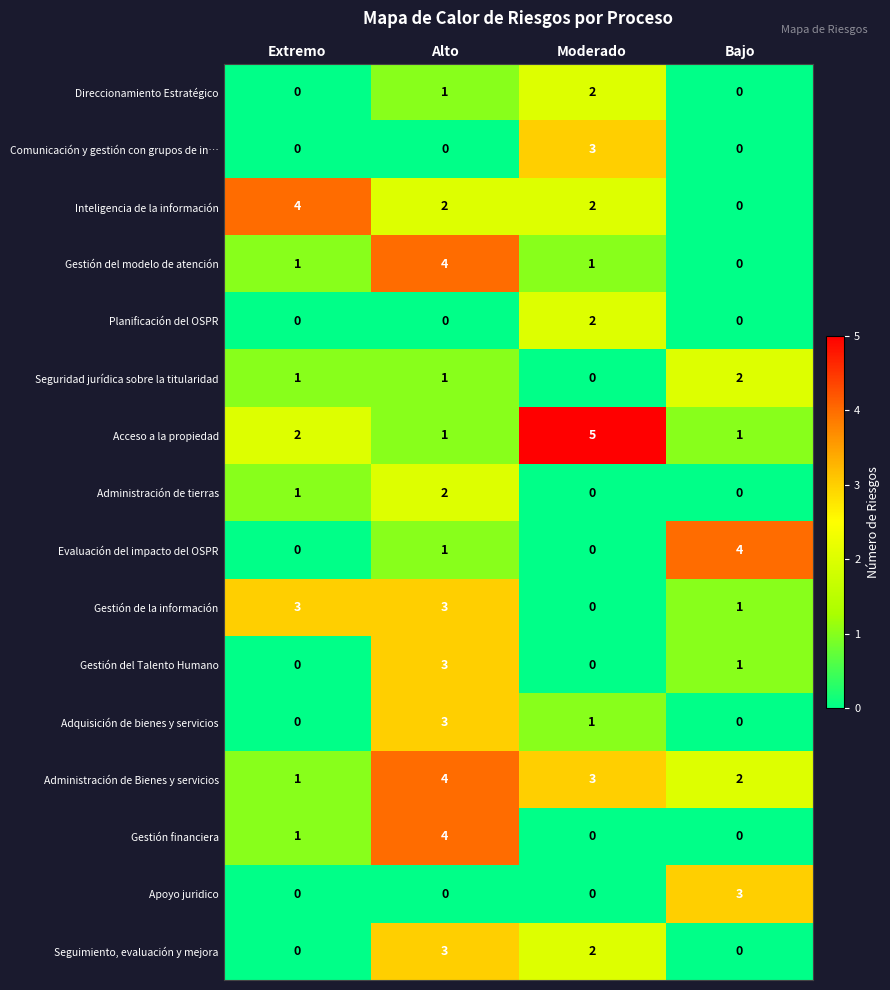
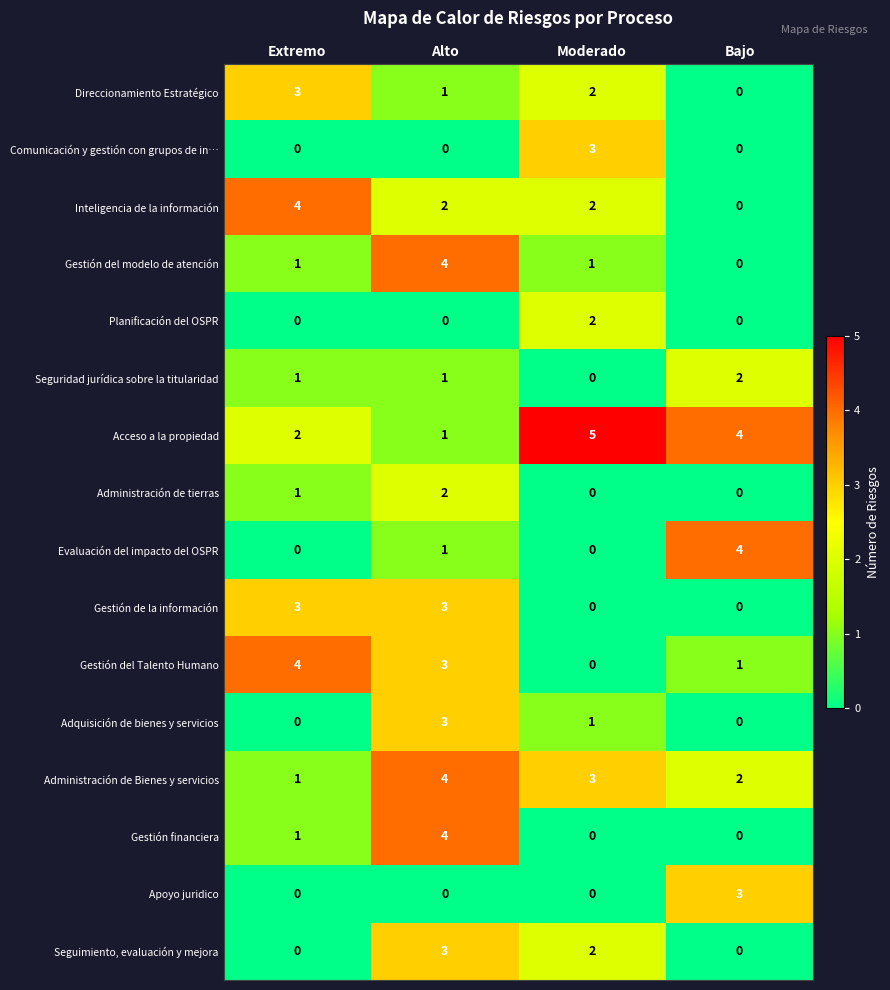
  {
    "Direccionamiento Estratégico": {
-     "Extremo": 0,
+     "Extremo": 3,
      "Alto": 1,
      "Moderado": 2,
      "Bajo": 0
    },
    "Comunicación y gestión con grupos de in…": {
      "Extremo": 0,
      "Alto": 0,
      "Moderado": 3,
      "Bajo": 0
    },
    "Inteligencia de la información": {
      "Extremo": 4,
      "Alto": 2,
      "Moderado": 2,
      "Bajo": 0
    },
    "Gestión del modelo de atención": {
      "Extremo": 1,
      "Alto": 4,
      "Moderado": 1,
      "Bajo": 0
    },
    "Planificación del OSPR": {
      "Extremo": 0,
      "Alto": 0,
      "Moderado": 2,
      "Bajo": 0
    },
    "Seguridad jurídica sobre la titularidad": {
      "Extremo": 1,
      "Alto": 1,
      "Moderado": 0,
      "Bajo": 2
    },
    "Acceso a la propiedad": {
      "Extremo": 2,
      "Alto": 1,
      "Moderado": 5,
-     "Bajo": 1
+     "Bajo": 4
    },
    "Administración de tierras": {
      "Extremo": 1,
      "Alto": 2,
      "Moderado": 0,
      "Bajo": 0
    },
    "Evaluación del impacto del OSPR": {
      "Extremo": 0,
      "Alto": 1,
      "Moderado": 0,
      "Bajo": 4
    },
    "Gestión de la información": {
      "Extremo": 3,
      "Alto": 3,
      "Moderado": 0,
-     "Bajo": 1
+     "Bajo": 0
    },
    "Gestión del Talento Humano": {
-     "Extremo": 0,
+     "Extremo": 4,
      "Alto": 3,
      "Moderado": 0,
      "Bajo": 1
    },
    "Adquisición de bienes y servicios": {
      "Extremo": 0,
      "Alto": 3,
      "Moderado": 1,
      "Bajo": 0
    },
    "Administración de Bienes y servicios": {
      "Extremo": 1,
      "Alto": 4,
      "Moderado": 3,
      "Bajo": 2
    },
    "Gestión financiera": {
      "Extremo": 1,
      "Alto": 4,
      "Moderado": 0,
      "Bajo": 0
    },
    "Apoyo juridico": {
      "Extremo": 0,
      "Alto": 0,
      "Moderado": 0,
      "Bajo": 3
    },
    "Seguimiento, evaluación y mejora": {
      "Extremo": 0,
      "Alto": 3,
      "Moderado": 2,
      "Bajo": 0
    }
  }
